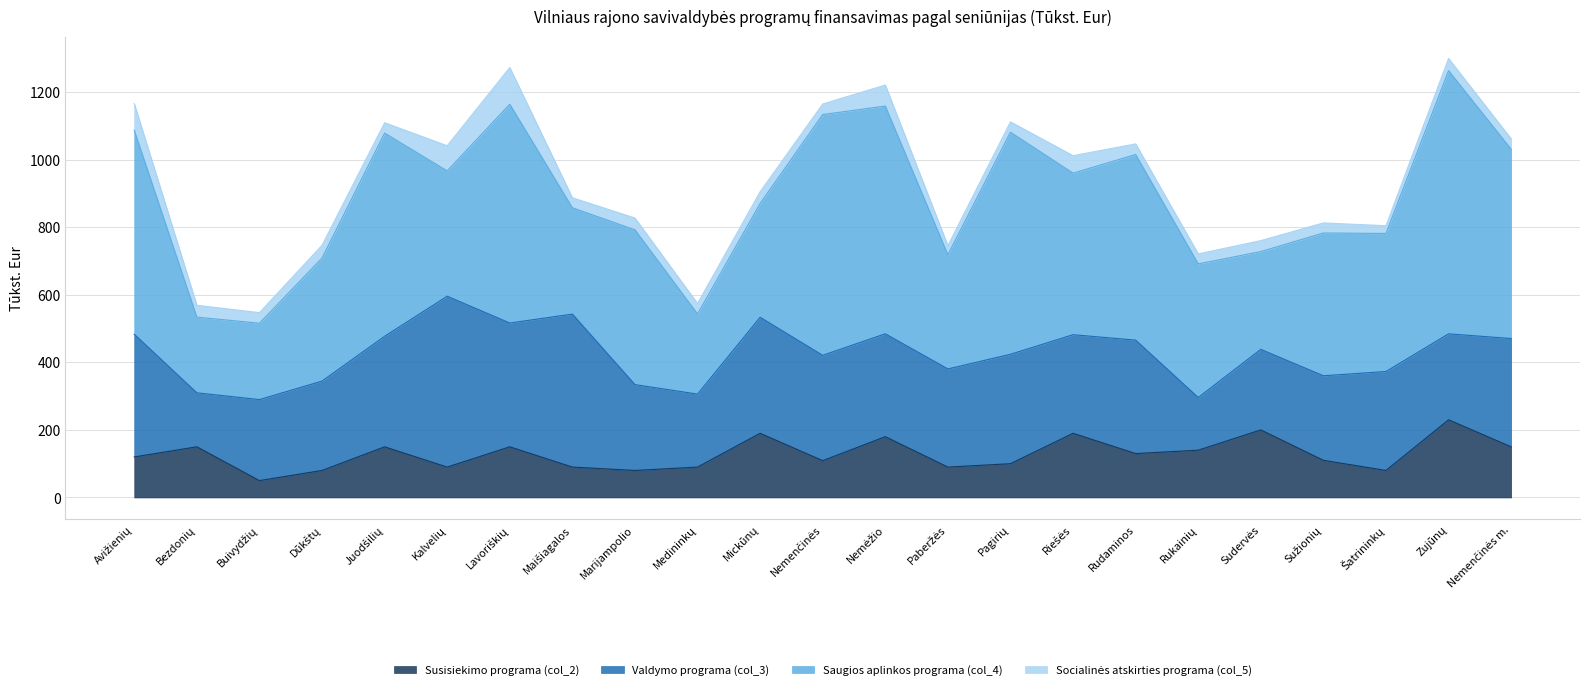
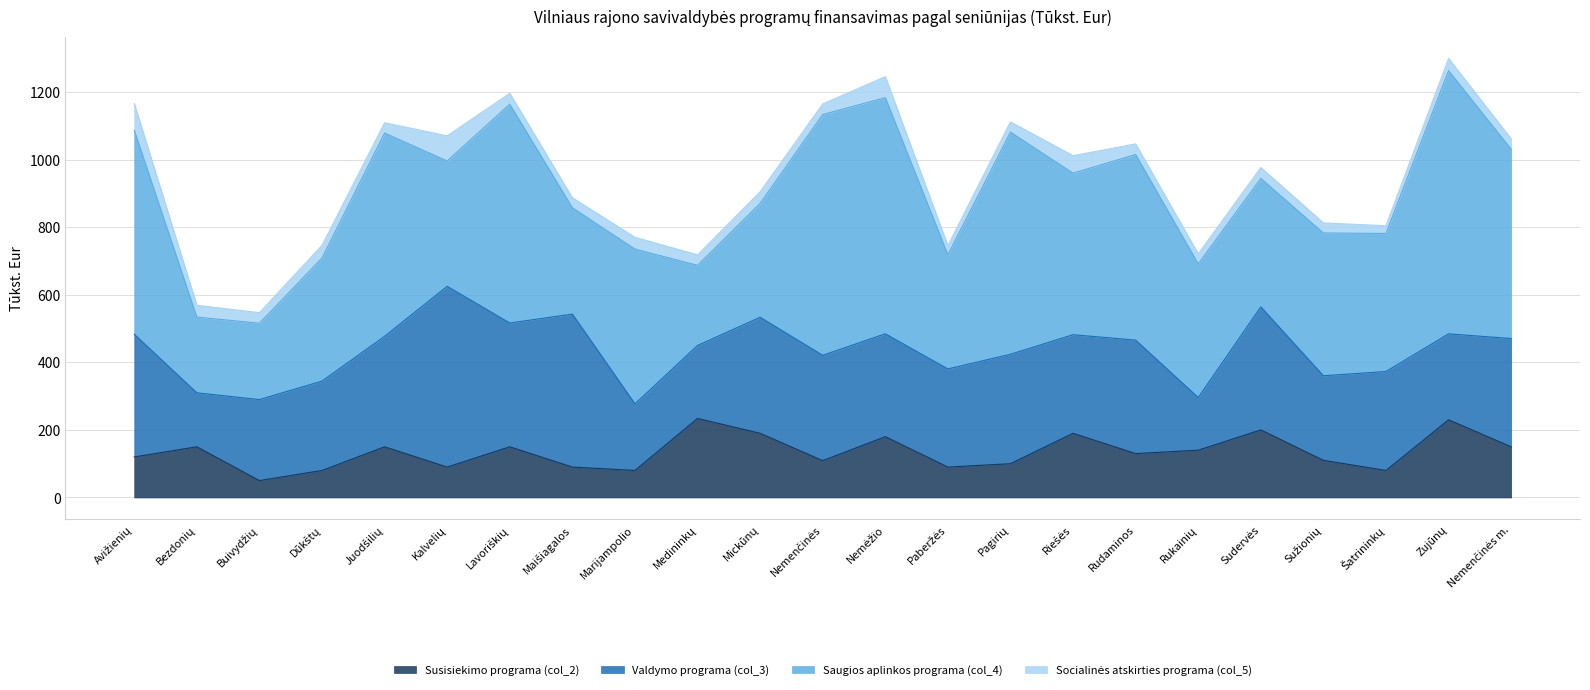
  {
    "Susisiekimo programa (col_2)": {
      "Avižienių": 120,
      "Bezdonių": 150,
      "Buivydžių": 50,
      "Dūkštų": 80,
      "Juodšilių": 150,
      "Kalvelių": 90,
      "Lavoriškių": 150,
      "Maišiagalos": 90,
      "Marijampolio": 80,
-     "Medininkų": 90,
+     "Medininkų": 230,
      "Mickūnų": 190,
      "Nemenčinės": 110,
      "Nemėžio": 180,
      "Paberžės": 90,
      "Pagirių": 100,
      "Riešės": 190,
      "Rudaminos": 130,
      "Rukainių": 140,
      "Sudervės": 200,
      "Sužionių": 110,
      "Šatrininkų": 80,
      "Zujūnų": 230,
      "Nemenčinės m.": 150
    },
    "Valdymo programa (col_3)": {
      "Avižienių": 360,
      "Bezdonių": 160,
      "Buivydžių": 240,
      "Dūkštų": 260,
      "Juodšilių": 330,
-     "Kalvelių": 510,
+     "Kalvelių": 540,
      "Lavoriškių": 370,
      "Maišiagalos": 450,
-     "Marijampolio": 250,
+     "Marijampolio": 200,
      "Medininkų": 220,
      "Mickūnų": 340,
      "Nemenčinės": 310,
      "Nemėžio": 300,
      "Paberžės": 290,
      "Pagirių": 320,
      "Riešės": 290,
      "Rudaminos": 340,
      "Rukainių": 160,
-     "Sudervės": 240,
+     "Sudervės": 360,
      "Sužionių": 250,
      "Šatrininkų": 290,
      "Zujūnų": 250,
      "Nemenčinės m.": 320
    },
    "Saugios aplinkos programa (col_4)": {
      "Avižienių": 600,
      "Bezdonių": 220,
      "Buivydžių": 230,
      "Dūkštų": 360,
      "Juodšilių": 600,
      "Kalvelių": 370,
      "Lavoriškių": 650,
      "Maišiagalos": 310,
      "Marijampolio": 460,
      "Medininkų": 240,
      "Mickūnų": 340,
      "Nemenčinės": 710,
-     "Nemėžio": 670,
+     "Nemėžio": 700,
      "Paberžės": 340,
      "Pagirių": 660,
      "Riešės": 480,
      "Rudaminos": 550,
      "Rukainių": 400,
-     "Sudervės": 290,
+     "Sudervės": 380,
      "Sužionių": 420,
      "Šatrininkų": 410,
      "Zujūnų": 780,
      "Nemenčinės m.": 560
    },
    "Socialinės atskirties programa (col_5)": {
      "Avižienių": 80,
      "Bezdonių": 40,
      "Buivydžių": 30,
      "Dūkštų": 40,
      "Juodšilių": 30,
      "Kalvelių": 70,
-     "Lavoriškių": 110,
+     "Lavoriškių": 30,
      "Maišiagalos": 30,
      "Marijampolio": 30,
      "Medininkų": 30,
      "Mickūnų": 30,
      "Nemenčinės": 30,
      "Nemėžio": 60,
      "Paberžės": 30,
      "Pagirių": 30,
      "Riešės": 50,
      "Rudaminos": 30,
      "Rukainių": 30,
      "Sudervės": 30,
      "Sužionių": 30,
      "Šatrininkų": 20,
      "Zujūnų": 40,
      "Nemenčinės m.": 30
    }
  }
